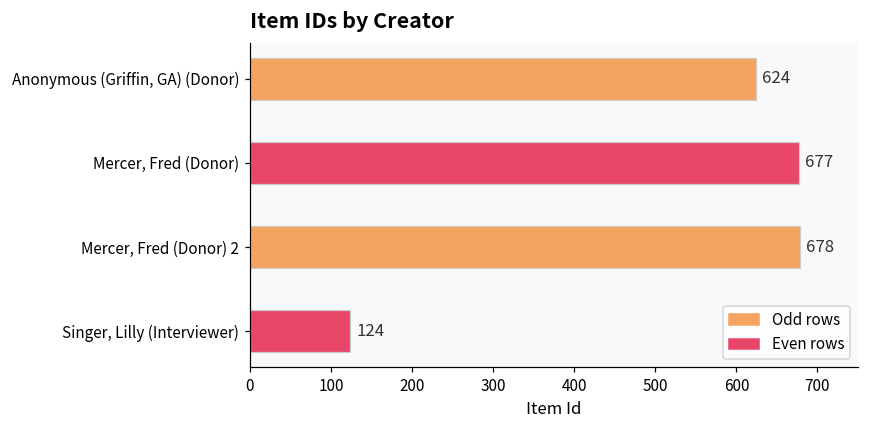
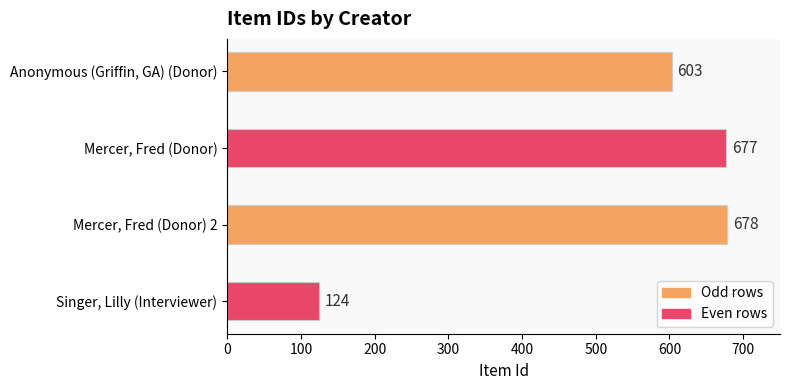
  {
-   "Anonymous (Griffin, GA) (Donor)": 624,
+   "Anonymous (Griffin, GA) (Donor)": 603,
    "Mercer, Fred (Donor)": 677,
    "Mercer, Fred (Donor) 2": 678,
    "Singer, Lilly (Interviewer)": 124
  }
